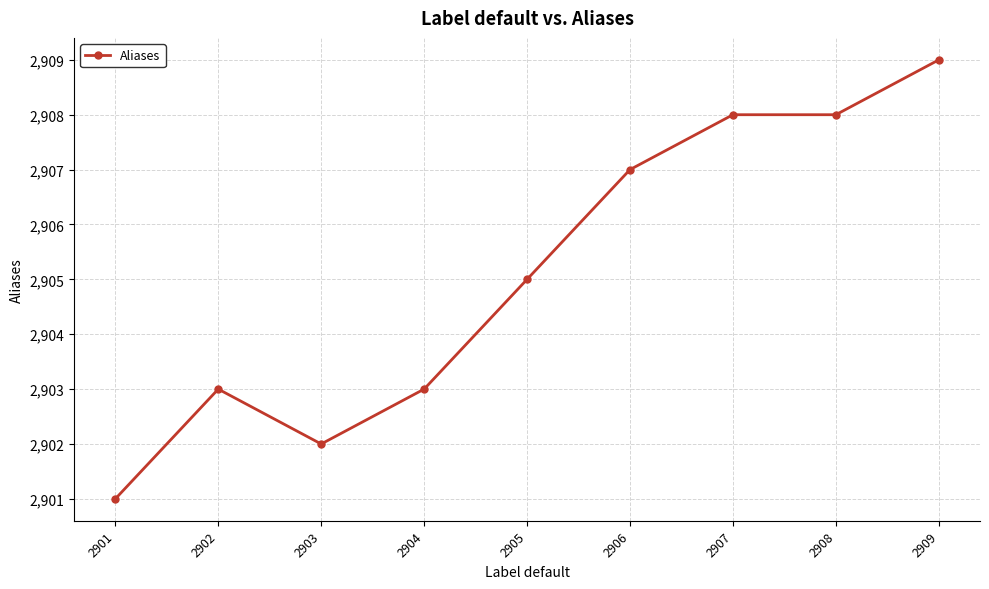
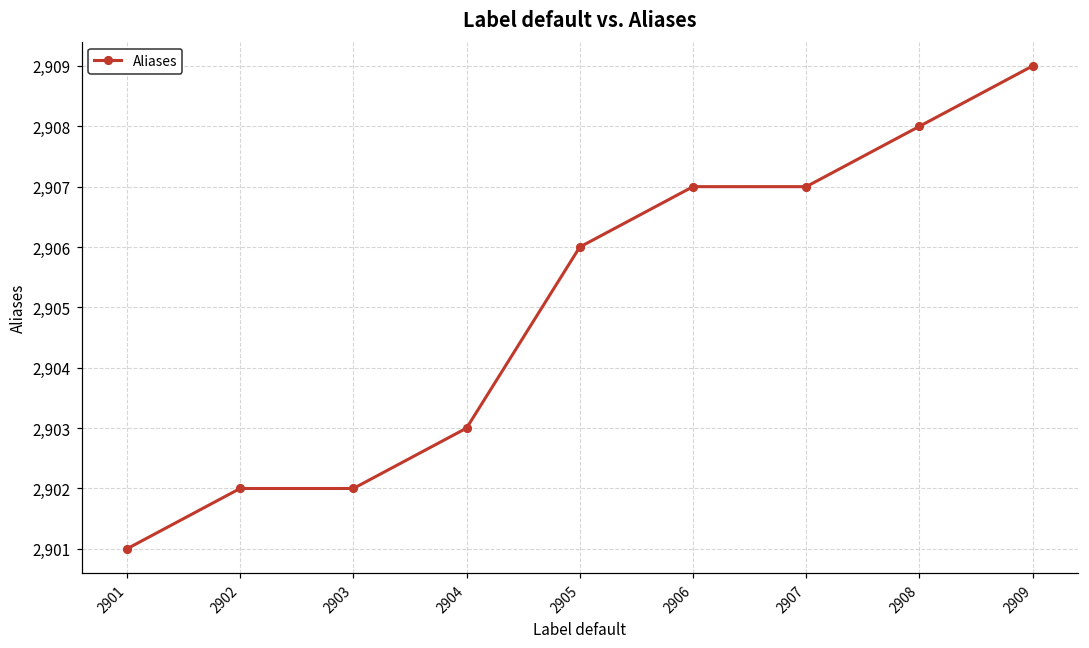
  {
    "2901": "2,901",
-   "2902": "2,903",
+   "2902": "2,902",
    "2903": "2,902",
    "2904": "2,903",
-   "2905": "2,905",
+   "2905": "2,906",
    "2906": "2,907",
-   "2907": "2,908",
+   "2907": "2,907",
    "2908": "2,908",
    "2909": "2,909"
  }
